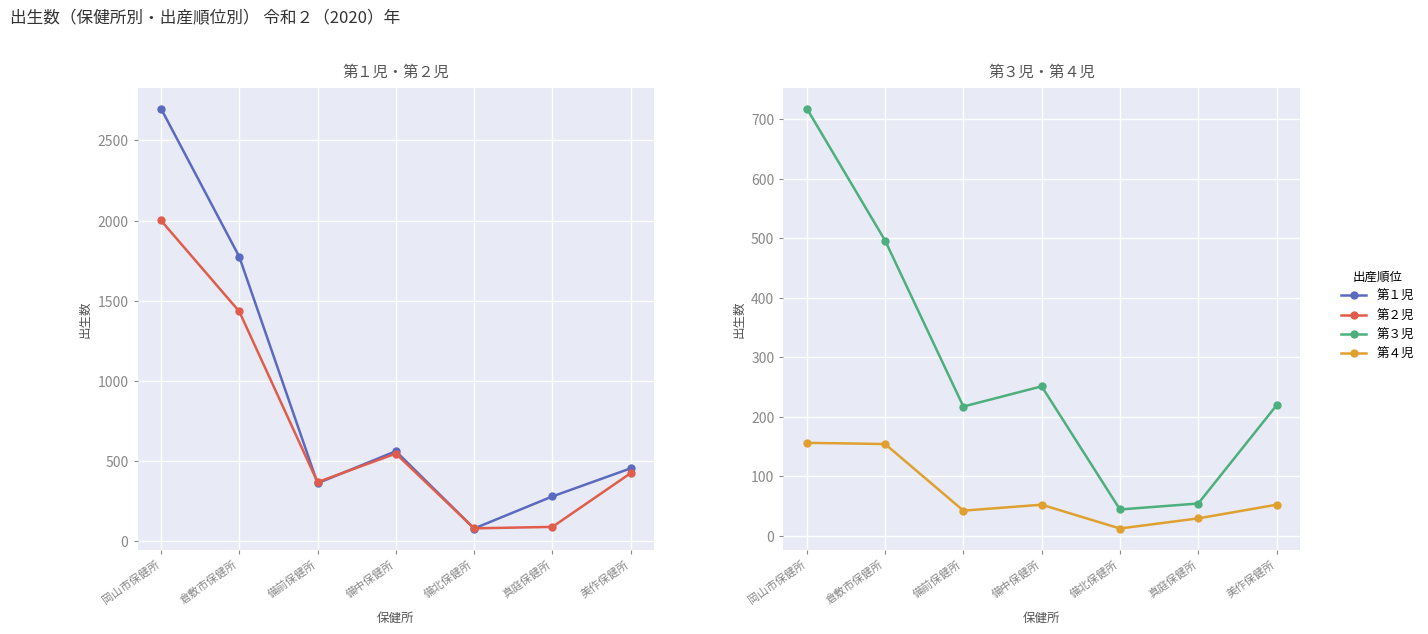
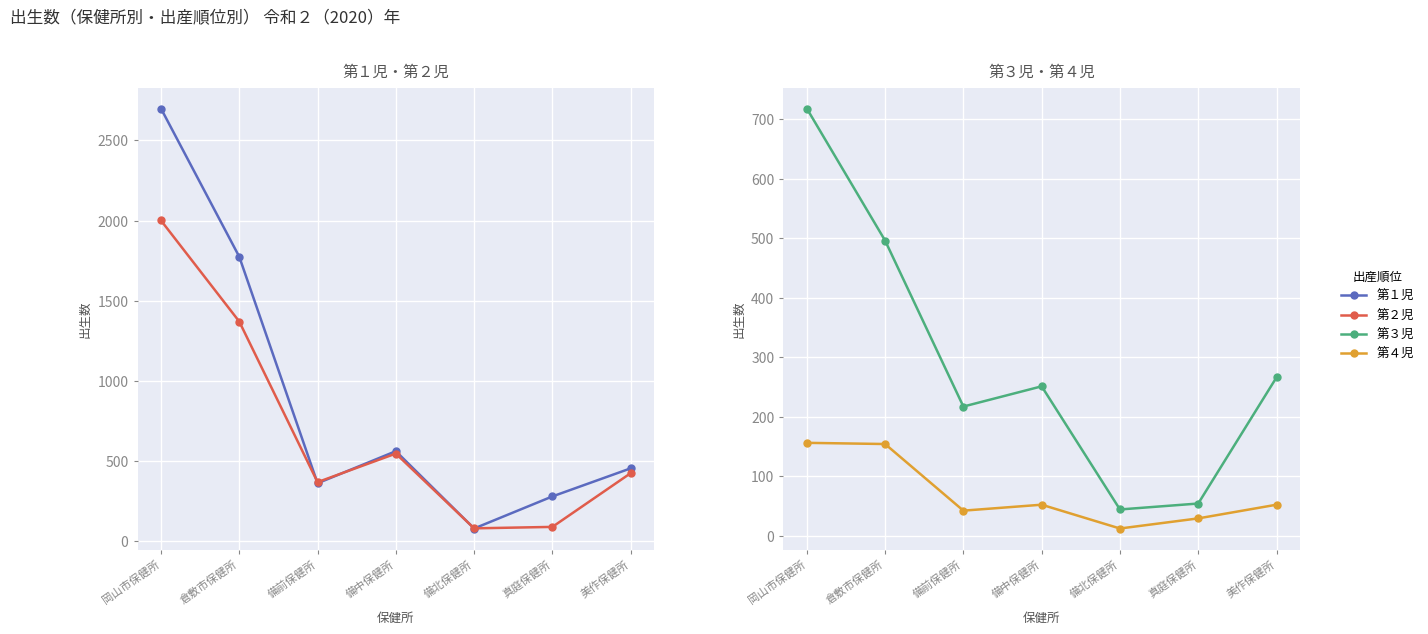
  {
    "第１児・第２児": {
      "第１児": {
        "岡山市保健所": 2700,
        "倉敷市保健所": 1780,
        "真庭保健所": 280,
        "美作保健所": 460
      },
      "第２児": {
        "岡山市保健所": 2000,
-       "倉敷市保健所": 1430,
+       "倉敷市保健所": 1370,
        "真庭保健所": 90,
        "美作保健所": 430
      }
    },
    "第３児・第４児": {
      "第３児": {
        "岡山市保健所": 720,
        "倉敷市保健所": 500,
        "備前保健所": 220,
        "備中保健所": 250,
        "備北保健所": 40,
        "真庭保健所": 50,
-       "美作保健所": 220
+       "美作保健所": 270
      },
      "第４児": {
        "岡山市保健所": 160,
        "倉敷市保健所": 150,
        "備前保健所": 40,
        "備中保健所": 50,
        "備北保健所": 10,
        "真庭保健所": 30,
        "美作保健所": 50
      }
    }
  }
